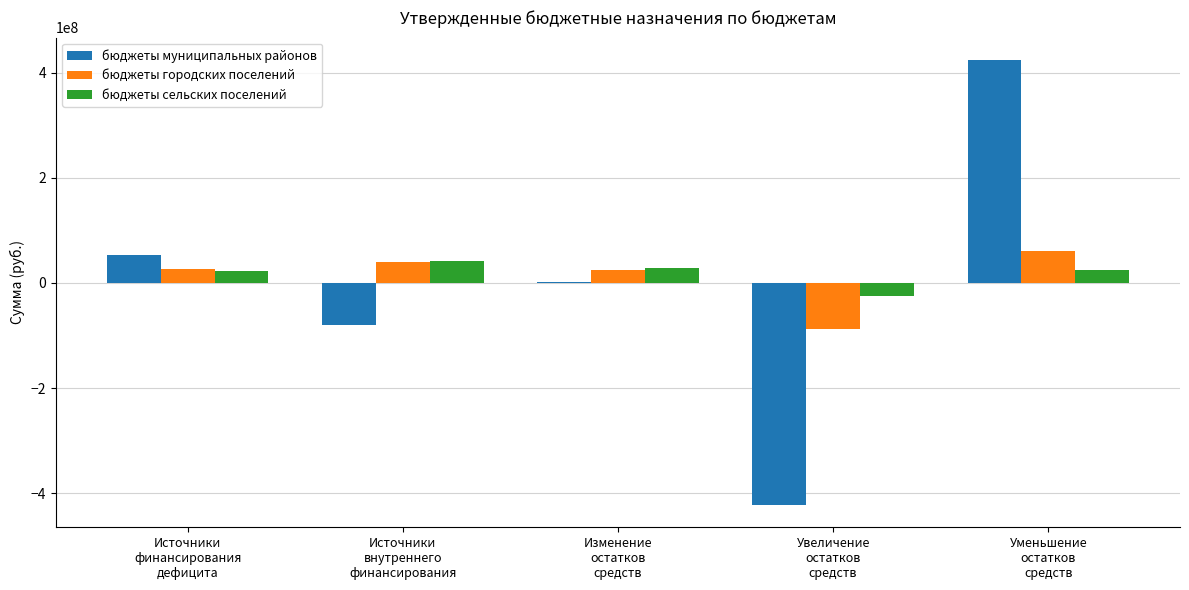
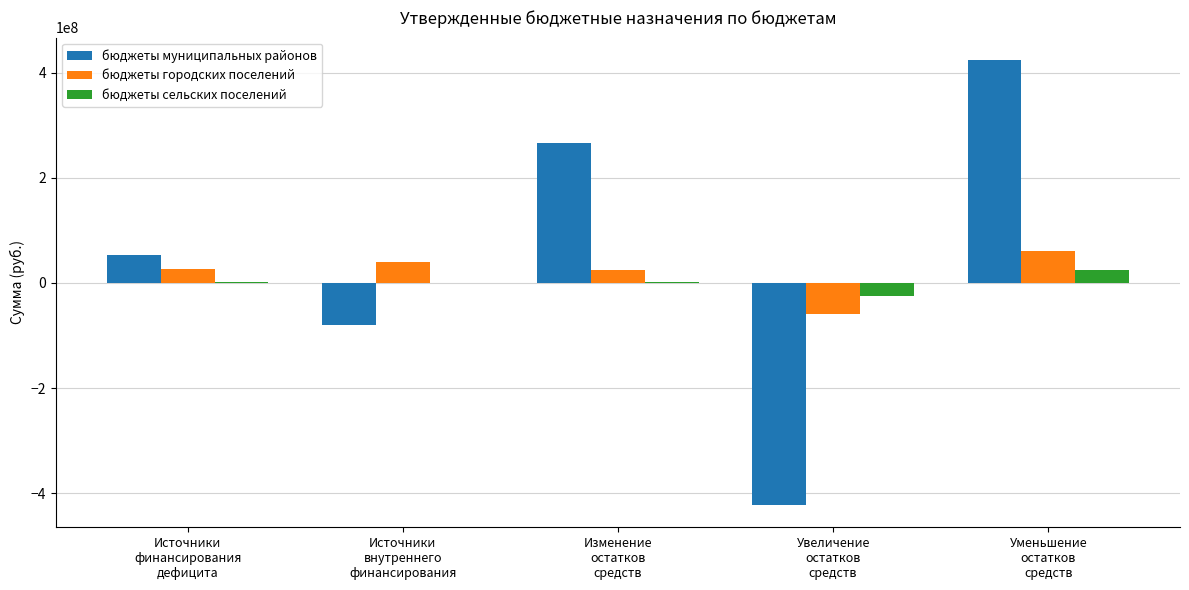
  {
    "бюджеты муниципальных районов": {
      "Источники финансирования дефицита": 50000000,
      "Источники внутреннего финансирования": -80000000,
-     "Изменение остатков средств": 0,
+     "Изменение остатков средств": 270000000,
      "Увеличение остатков средств": -420000000,
      "Уменьшение остатков средств": 420000000
    },
    "бюджеты городских поселений": {
      "Источники финансирования дефицита": 30000000,
      "Источники внутреннего финансирования": 40000000,
      "Изменение остатков средств": 20000000,
-     "Увеличение остатков средств": -90000000,
+     "Увеличение остатков средств": -60000000,
      "Уменьшение остатков средств": 60000000
    },
    "бюджеты сельских поселений": {
-     "Источники финансирования дефицита": 20000000,
-     "Источники внутреннего финансирования": 40000000,
-     "Изменение остатков средств": 30000000,
+     "Источники финансирования дефицита": 0,
+     "Источники внутреннего финансирования": 0,
+     "Изменение остатков средств": 0,
      "Увеличение остатков средств": -20000000,
      "Уменьшение остатков средств": 30000000
    }
  }
